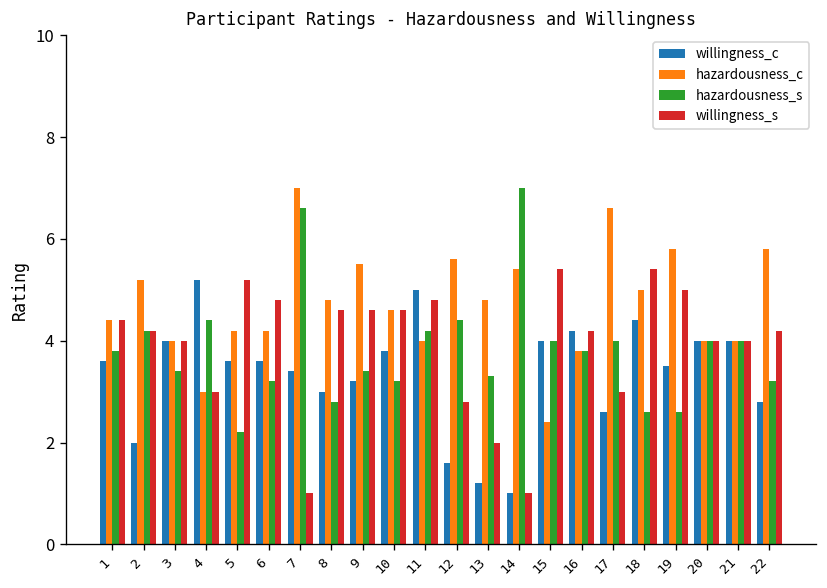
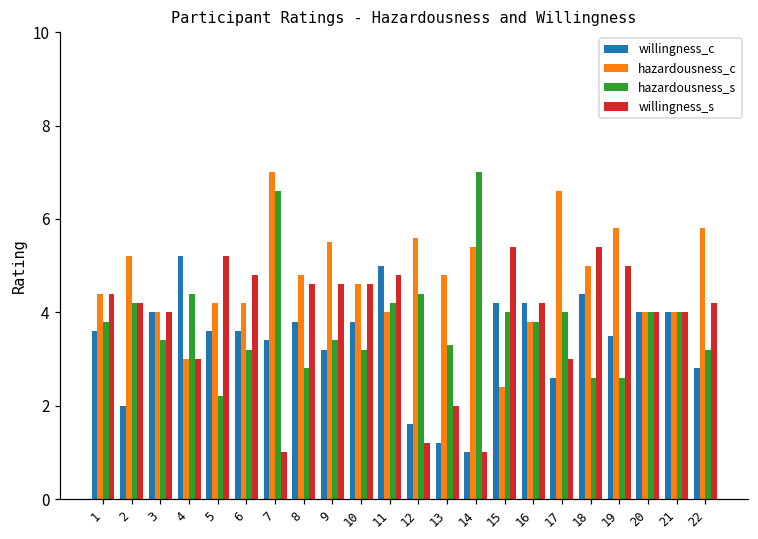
  {
    "willingness_c": {
      "1": 3.6,
      "2": 2.0,
      "3": 4.0,
      "4": 5.2,
      "5": 3.6,
      "6": 3.6,
      "7": 3.4,
-     "8": 3.0,
+     "8": 3.8,
      "9": 3.2,
      "10": 3.8,
      "11": 5.0,
      "12": 1.6,
      "13": 1.2,
      "14": 1.0,
-     "15": 4.0,
+     "15": 4.2,
      "16": 4.2,
      "17": 2.6,
      "18": 4.4,
      "19": 3.5,
      "20": 4.0,
      "21": 4.0,
      "22": 2.8
    },
    "hazardousness_c": {
      "1": 4.4,
      "2": 5.2,
      "3": 4.0,
      "4": 3.0,
      "5": 4.2,
      "6": 4.2,
      "7": 7.0,
      "8": 4.8,
      "9": 5.5,
      "10": 4.6,
      "11": 4.0,
      "12": 5.6,
      "13": 4.8,
      "14": 5.4,
      "15": 2.4,
      "16": 3.8,
      "17": 6.6,
      "18": 5.0,
      "19": 5.8,
      "20": 4.0,
      "21": 4.0,
      "22": 5.8
    },
    "hazardousness_s": {
      "1": 3.8,
      "2": 4.2,
      "3": 3.4,
      "4": 4.4,
      "5": 2.2,
      "6": 3.2,
      "7": 6.6,
      "8": 2.8,
      "9": 3.4,
      "10": 3.2,
      "11": 4.2,
      "12": 4.4,
      "13": 3.3,
      "14": 7.0,
      "15": 4.0,
      "16": 3.8,
      "17": 4.0,
      "18": 2.6,
      "19": 2.6,
      "20": 4.0,
      "21": 4.0,
      "22": 3.2
    },
    "willingness_s": {
      "1": 4.4,
      "2": 4.2,
      "3": 4.0,
      "4": 3.0,
      "5": 5.2,
      "6": 4.8,
      "7": 1.0,
      "8": 4.6,
      "9": 4.6,
      "10": 4.6,
      "11": 4.8,
-     "12": 2.8,
+     "12": 1.2,
      "13": 2.0,
      "14": 1.0,
      "15": 5.4,
      "16": 4.2,
      "17": 3.0,
      "18": 5.4,
      "19": 5.0,
      "20": 4.0,
      "21": 4.0,
      "22": 4.2
    }
  }
